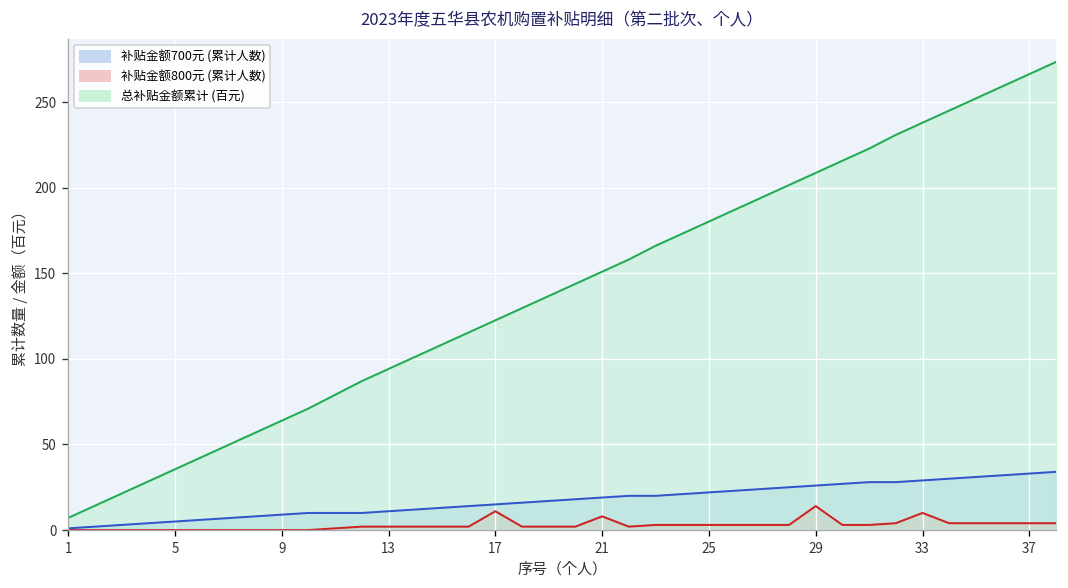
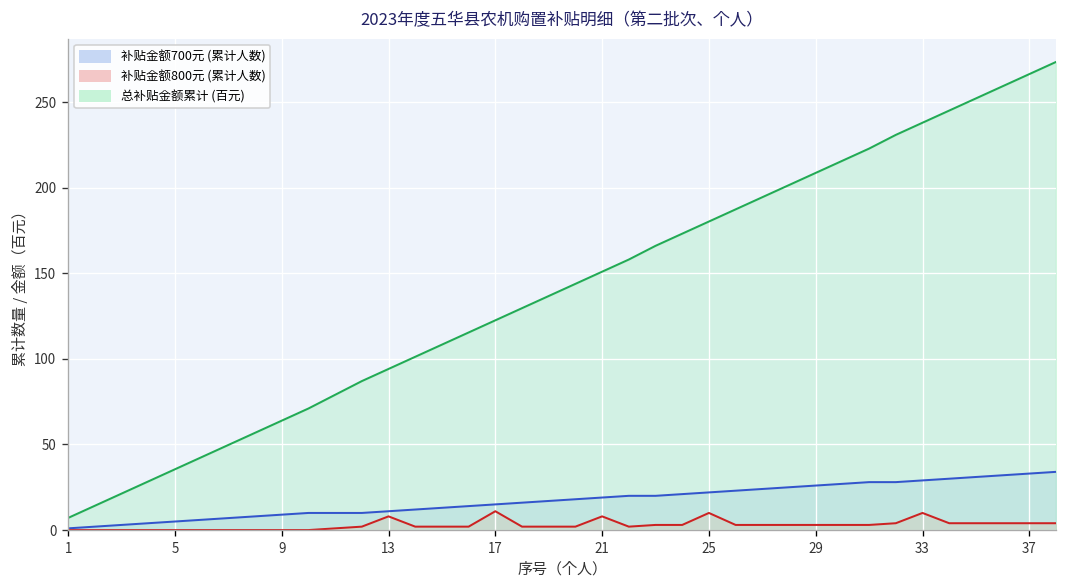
  {
    "补贴金额800元 (累计人数)": {
      "5": 0,
      "9": 0,
-     "13": 2,
+     "13": 8,
      "17": 11,
      "21": 8,
-     "25": 3,
-     "29": 14,
+     "25": 10,
+     "29": 3,
      "33": 10,
      "37": 4
    }
  }
